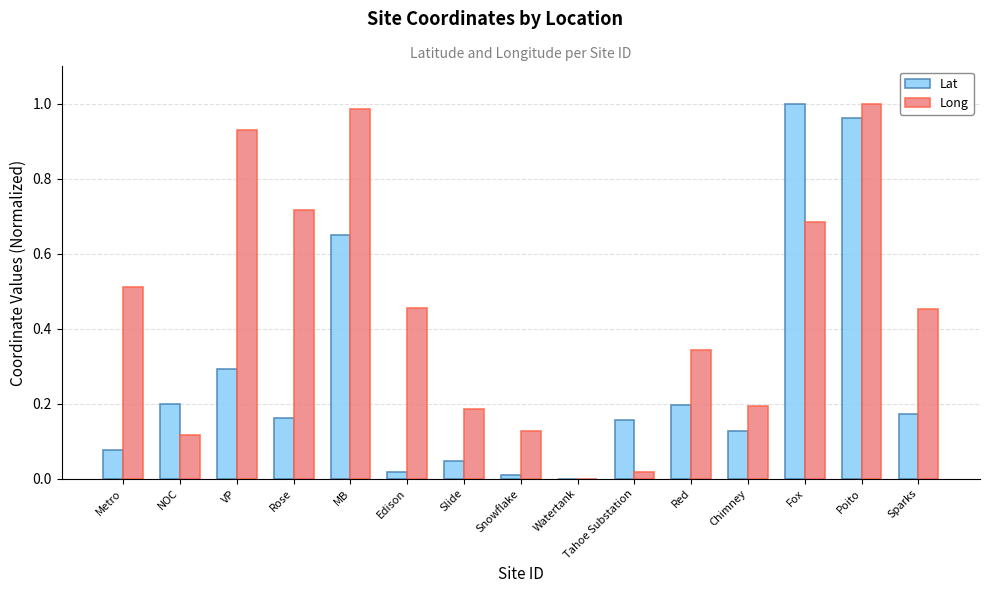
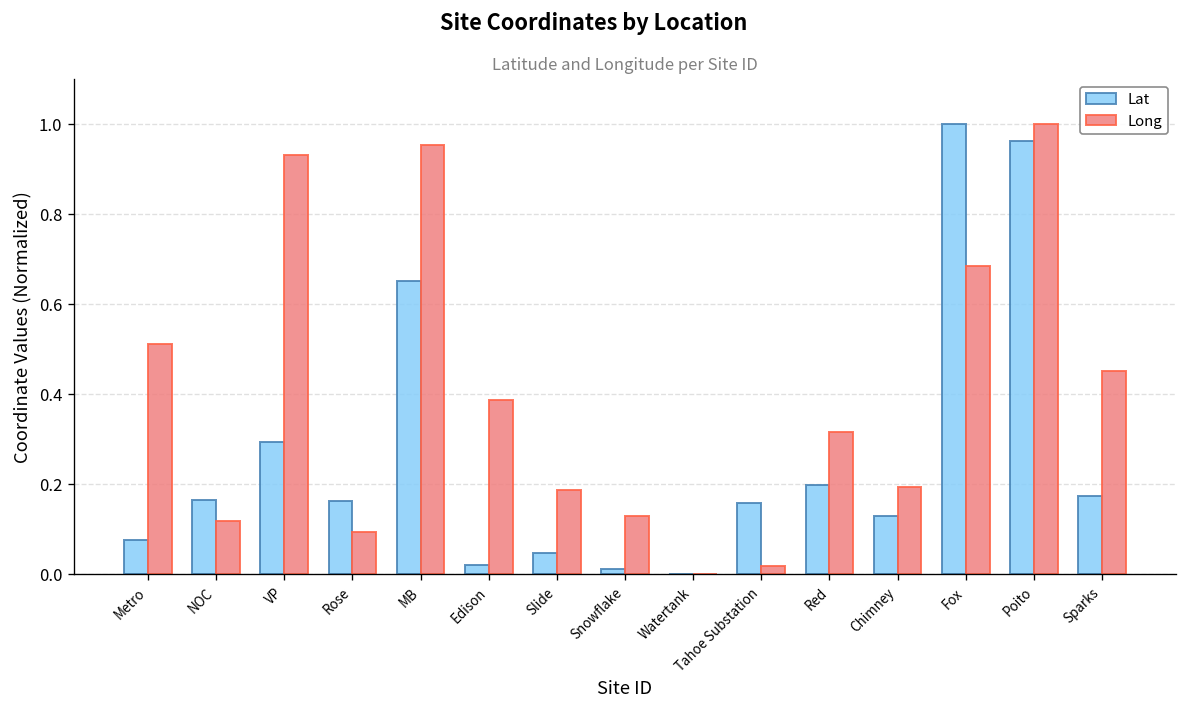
  {
    "Lat": {
      "Metro": 0.08,
-     "NOC": 0.20,
+     "NOC": 0.16,
      "VP": 0.29,
      "Rose": 0.16,
      "MB": 0.65,
      "Edison": 0.02,
      "Slide": 0.05,
      "Snowflake": 0.01,
      "Watertank": 0.00,
      "Tahoe Substation": 0.16,
      "Red": 0.20,
      "Chimney": 0.13,
      "Fox": 1.00,
      "Poito": 0.96,
      "Sparks": 0.17
    },
    "Long": {
      "Metro": 0.51,
      "NOC": 0.12,
      "VP": 0.93,
-     "Rose": 0.72,
-     "MB": 0.99,
-     "Edison": 0.46,
+     "Rose": 0.09,
+     "MB": 0.95,
+     "Edison": 0.39,
      "Slide": 0.19,
      "Snowflake": 0.13,
      "Watertank": 0.00,
      "Tahoe Substation": 0.02,
-     "Red": 0.34,
+     "Red": 0.32,
      "Chimney": 0.19,
      "Fox": 0.68,
      "Poito": 1.00,
      "Sparks": 0.45
    }
  }
